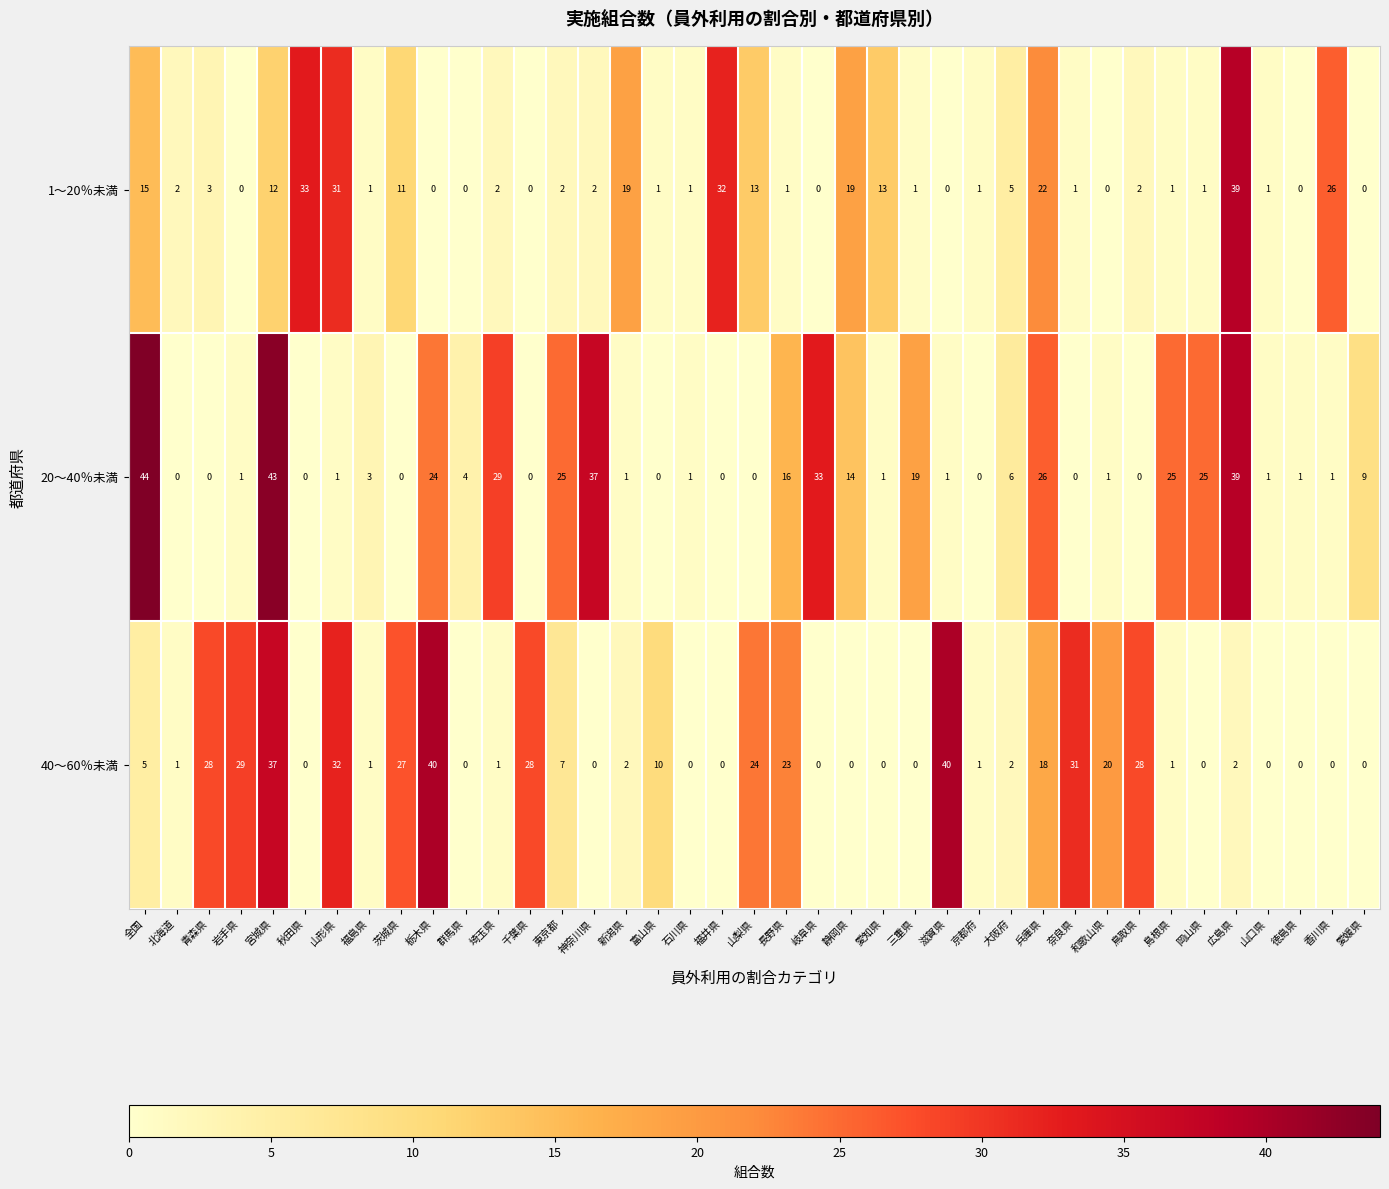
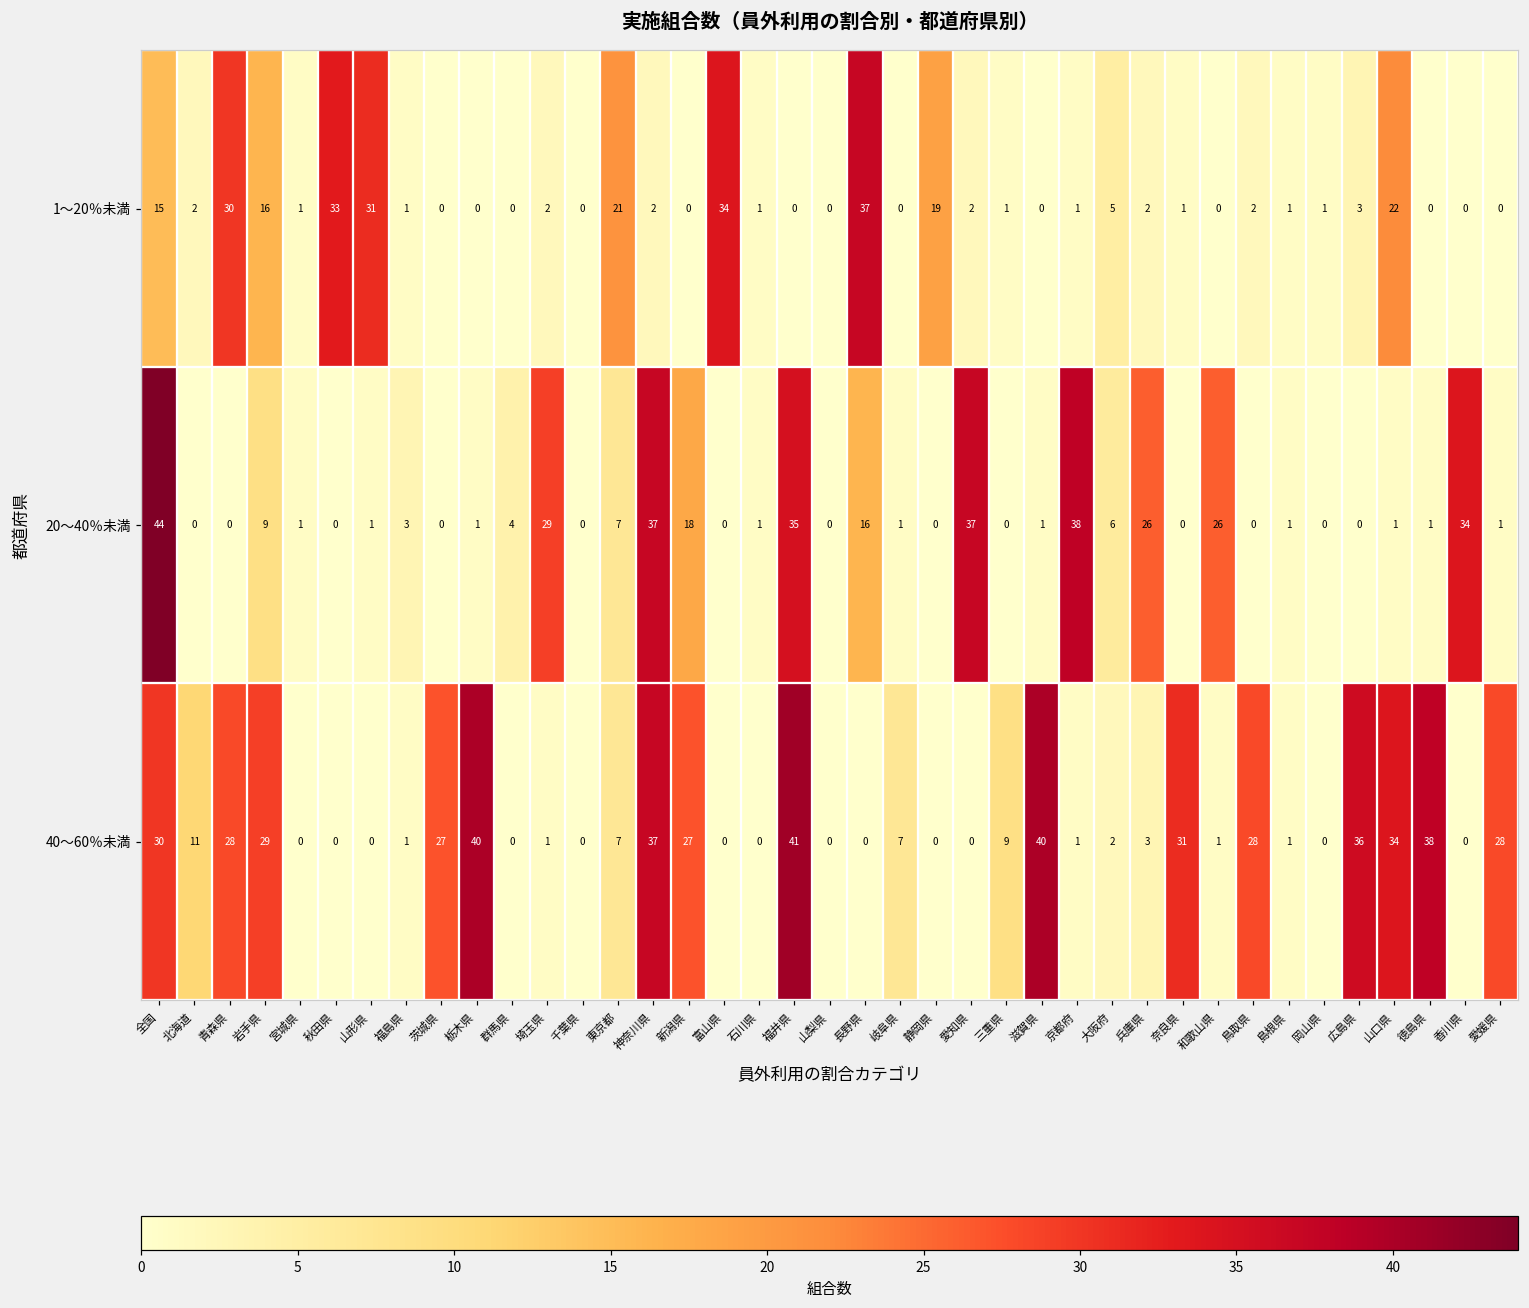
  {
    "1～20％未満": {
      "全国": 15,
      "北海道": 2,
-     "青森県": 3,
-     "岩手県": 0,
-     "宮城県": 12,
+     "青森県": 30,
+     "岩手県": 16,
+     "宮城県": 1,
      "秋田県": 33,
      "山形県": 31,
      "福島県": 1,
-     "茨城県": 11,
+     "茨城県": 0,
      "栃木県": 0,
      "群馬県": 0,
      "埼玉県": 2,
      "千葉県": 0,
-     "東京都": 2,
+     "東京都": 21,
      "神奈川県": 2,
-     "新潟県": 19,
-     "富山県": 1,
+     "新潟県": 0,
+     "富山県": 34,
      "石川県": 1,
-     "福井県": 32,
-     "山梨県": 13,
-     "長野県": 1,
+     "福井県": 0,
+     "山梨県": 0,
+     "長野県": 37,
      "岐阜県": 0,
      "静岡県": 19,
-     "愛知県": 13,
+     "愛知県": 2,
      "三重県": 1,
      "滋賀県": 0,
      "京都府": 1,
      "大阪府": 5,
-     "兵庫県": 22,
+     "兵庫県": 2,
      "奈良県": 1,
      "和歌山県": 0,
      "鳥取県": 2,
      "島根県": 1,
      "岡山県": 1,
-     "広島県": 39,
-     "山口県": 1,
+     "広島県": 3,
+     "山口県": 22,
      "徳島県": 0,
-     "香川県": 26,
+     "香川県": 0,
      "愛媛県": 0
    },
    "20～40％未満": {
      "全国": 44,
      "北海道": 0,
      "青森県": 0,
-     "岩手県": 1,
-     "宮城県": 43,
+     "岩手県": 9,
+     "宮城県": 1,
      "秋田県": 0,
      "山形県": 1,
      "福島県": 3,
      "茨城県": 0,
-     "栃木県": 24,
+     "栃木県": 1,
      "群馬県": 4,
      "埼玉県": 29,
      "千葉県": 0,
-     "東京都": 25,
+     "東京都": 7,
      "神奈川県": 37,
-     "新潟県": 1,
+     "新潟県": 18,
      "富山県": 0,
      "石川県": 1,
-     "福井県": 0,
+     "福井県": 35,
      "山梨県": 0,
      "長野県": 16,
-     "岐阜県": 33,
-     "静岡県": 14,
-     "愛知県": 1,
-     "三重県": 19,
+     "岐阜県": 1,
+     "静岡県": 0,
+     "愛知県": 37,
+     "三重県": 0,
      "滋賀県": 1,
-     "京都府": 0,
+     "京都府": 38,
      "大阪府": 6,
      "兵庫県": 26,
      "奈良県": 0,
-     "和歌山県": 1,
+     "和歌山県": 26,
      "鳥取県": 0,
-     "島根県": 25,
-     "岡山県": 25,
-     "広島県": 39,
+     "島根県": 1,
+     "岡山県": 0,
+     "広島県": 0,
      "山口県": 1,
      "徳島県": 1,
-     "香川県": 1,
-     "愛媛県": 9
+     "香川県": 34,
+     "愛媛県": 1
    },
    "40～60％未満": {
-     "全国": 5,
-     "北海道": 1,
+     "全国": 30,
+     "北海道": 11,
      "青森県": 28,
      "岩手県": 29,
-     "宮城県": 37,
+     "宮城県": 0,
      "秋田県": 0,
-     "山形県": 32,
+     "山形県": 0,
      "福島県": 1,
      "茨城県": 27,
      "栃木県": 40,
      "群馬県": 0,
      "埼玉県": 1,
-     "千葉県": 28,
+     "千葉県": 0,
      "東京都": 7,
-     "神奈川県": 0,
-     "新潟県": 2,
-     "富山県": 10,
+     "神奈川県": 37,
+     "新潟県": 27,
+     "富山県": 0,
      "石川県": 0,
-     "福井県": 0,
-     "山梨県": 24,
-     "長野県": 23,
-     "岐阜県": 0,
+     "福井県": 41,
+     "山梨県": 0,
+     "長野県": 0,
+     "岐阜県": 7,
      "静岡県": 0,
      "愛知県": 0,
-     "三重県": 0,
+     "三重県": 9,
      "滋賀県": 40,
      "京都府": 1,
      "大阪府": 2,
-     "兵庫県": 18,
+     "兵庫県": 3,
      "奈良県": 31,
-     "和歌山県": 20,
+     "和歌山県": 1,
      "鳥取県": 28,
      "島根県": 1,
      "岡山県": 0,
-     "広島県": 2,
-     "山口県": 0,
-     "徳島県": 0,
+     "広島県": 36,
+     "山口県": 34,
+     "徳島県": 38,
      "香川県": 0,
-     "愛媛県": 0
+     "愛媛県": 28
    }
  }
